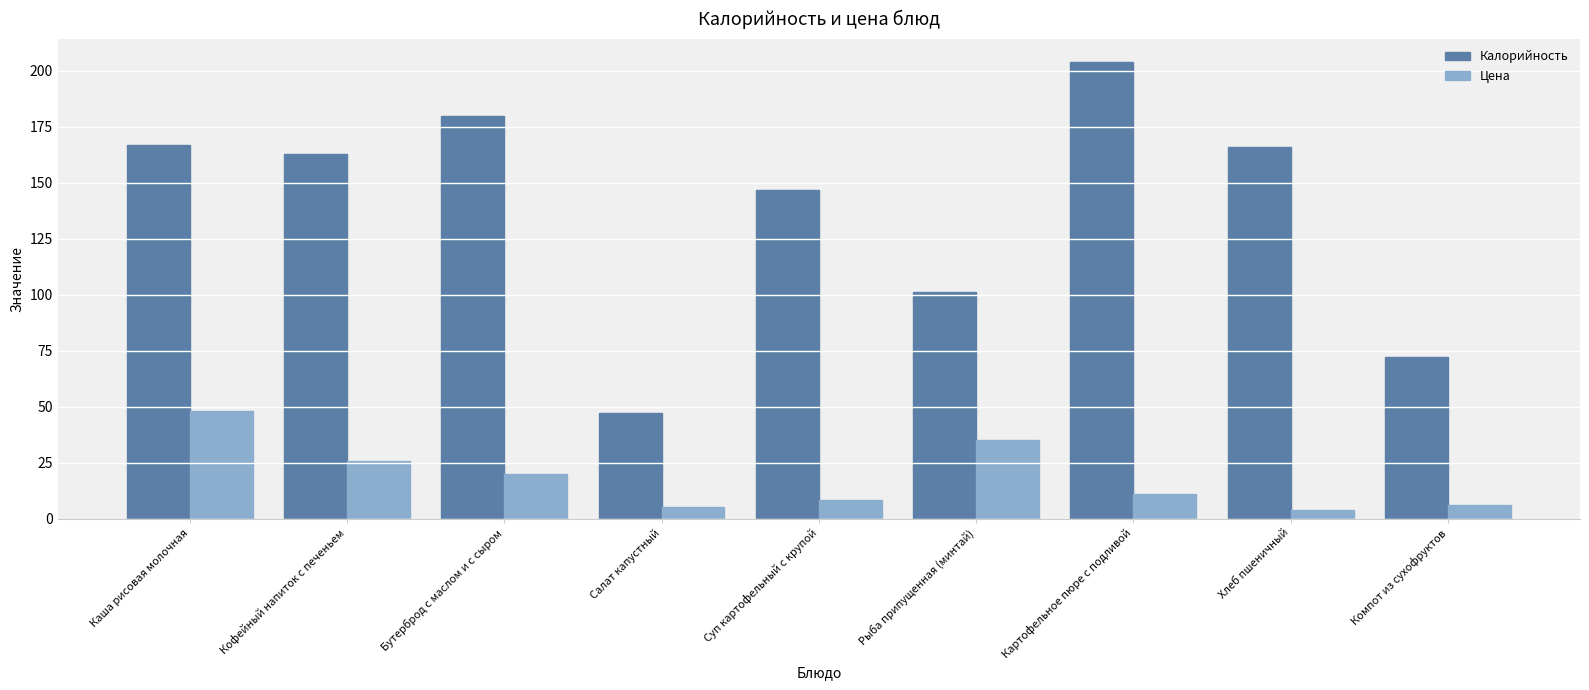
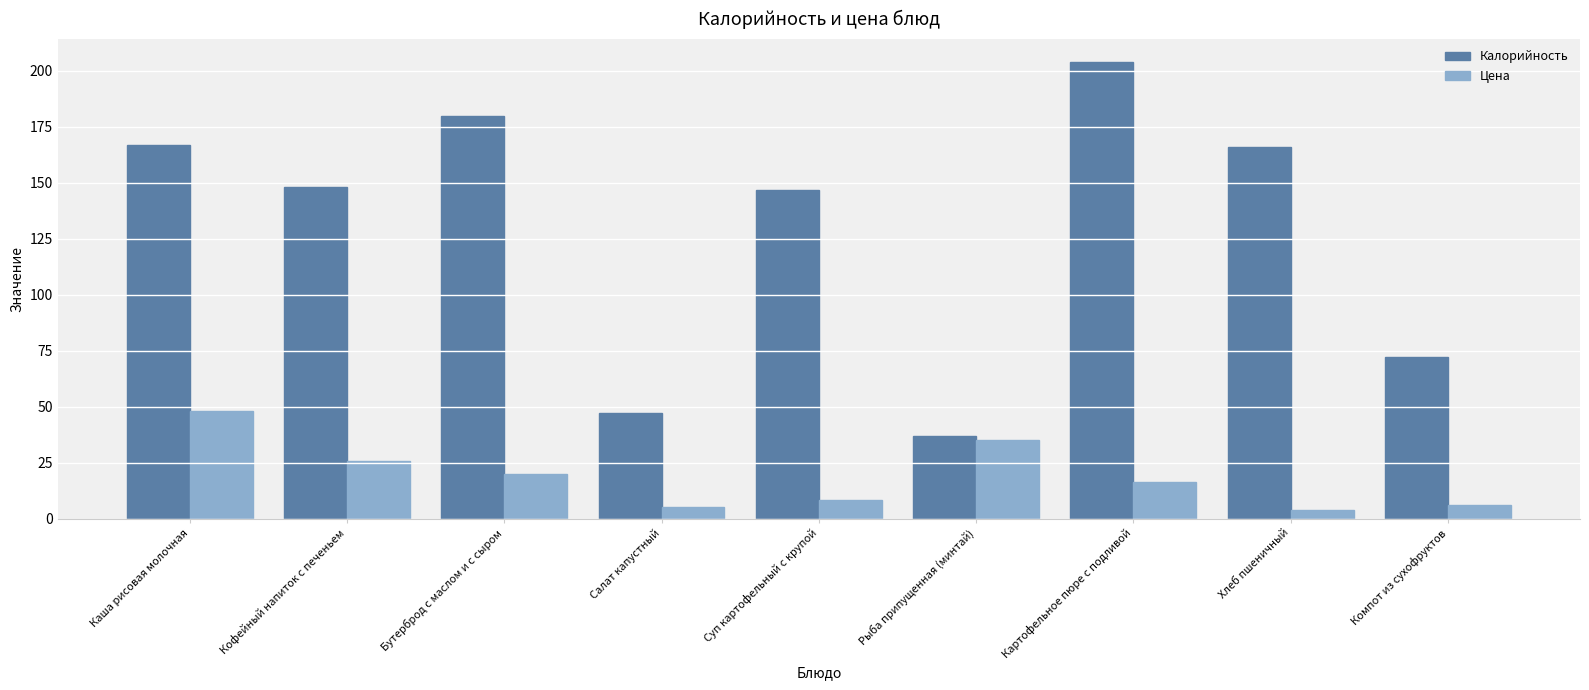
  {
    "Калорийность": {
      "Каша рисовая молочная": 167,
-     "Кофейный напиток с печеньем": 163,
+     "Кофейный напиток с печеньем": 148,
      "Бутерброд с маслом и с сыром": 180,
      "Салат капустный": 47,
      "Суп картофельный с крупой": 147,
-     "Рыба припущенная (минтай)": 101,
+     "Рыба припущенная (минтай)": 37,
      "Картофельное пюре с подливой": 204,
      "Хлеб пшеничный": 166,
      "Компот из сухофруктов": 72
    },
    "Цена": {
      "Каша рисовая молочная": 48,
      "Кофейный напиток с печеньем": 26,
      "Бутерброд с маслом и с сыром": 20,
      "Салат капустный": 5,
      "Суп картофельный с крупой": 8,
      "Рыба припущенная (минтай)": 35,
-     "Картофельное пюре с подливой": 11,
+     "Картофельное пюре с подливой": 16,
      "Хлеб пшеничный": 4,
      "Компот из сухофруктов": 6
    }
  }
